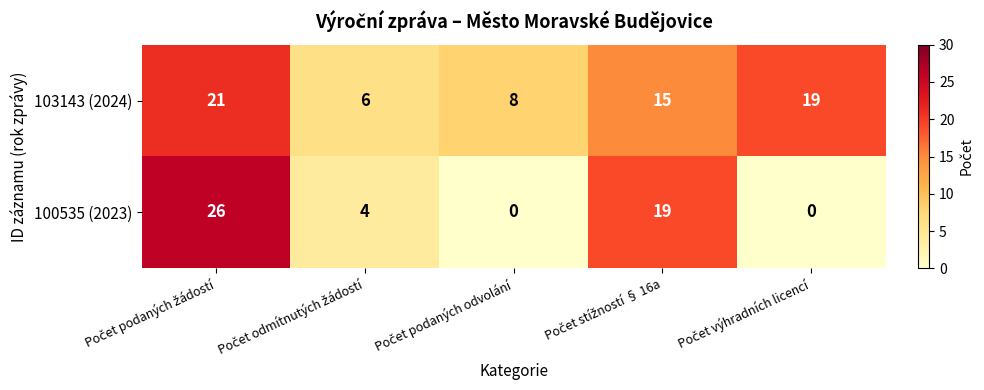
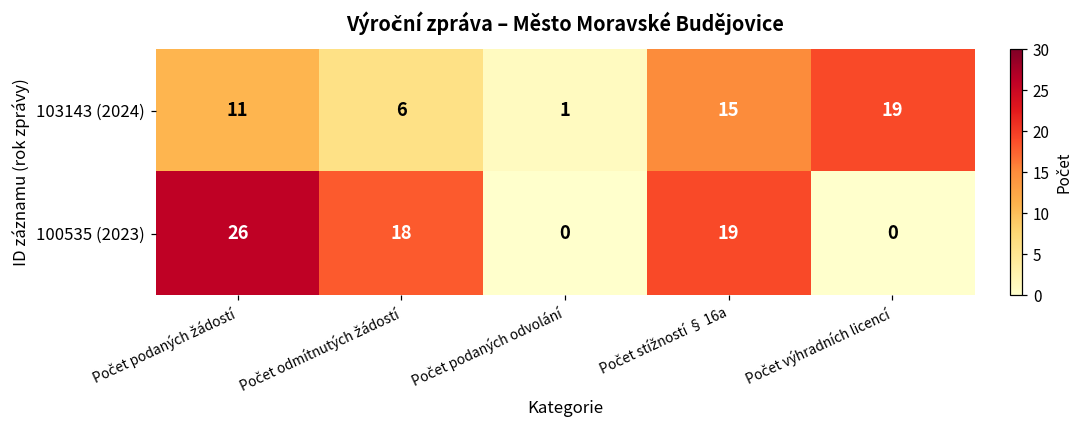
  {
    "103143 (2024)": {
-     "Počet podaných žádostí": 21,
+     "Počet podaných žádostí": 11,
      "Počet odmítnutých žádostí": 6,
-     "Počet podaných odvolání": 8,
+     "Počet podaných odvolání": 1,
      "Počet stížností § 16a": 15,
      "Počet výhradních licencí": 19
    },
    "100535 (2023)": {
      "Počet podaných žádostí": 26,
-     "Počet odmítnutých žádostí": 4,
+     "Počet odmítnutých žádostí": 18,
      "Počet podaných odvolání": 0,
      "Počet stížností § 16a": 19,
      "Počet výhradních licencí": 0
    }
  }
